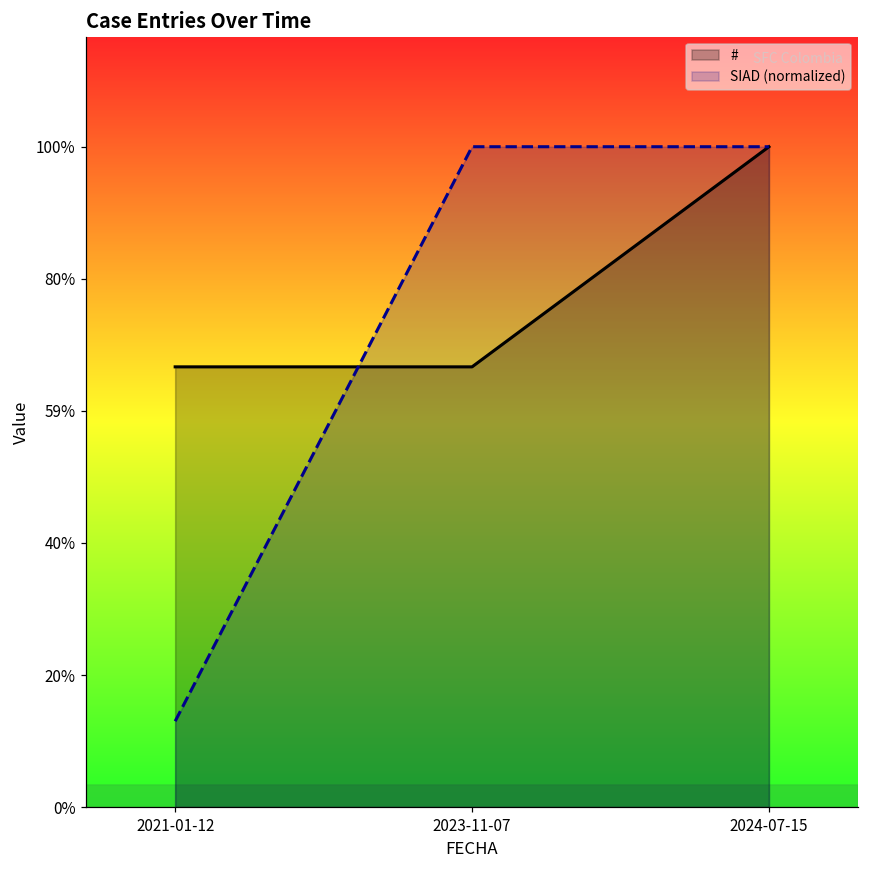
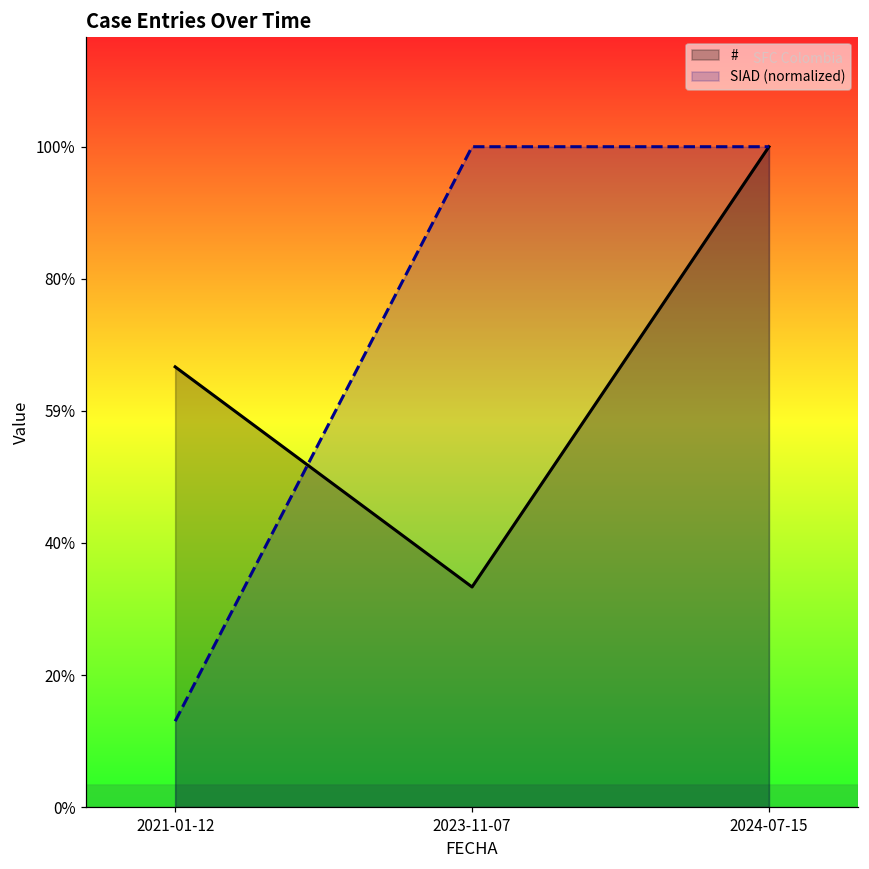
  {
    "#": {
      "2021-01-12": "67%",
-     "2023-11-07": "67%"
+     "2023-11-07": "33%"
    },
    "SIAD (normalized)": {
      "2021-01-12": "13%",
      "2023-11-07": "100%"
    }
  }
